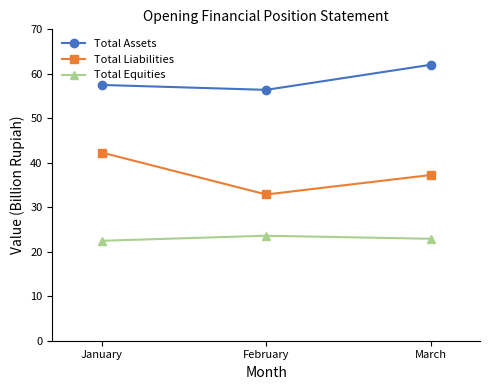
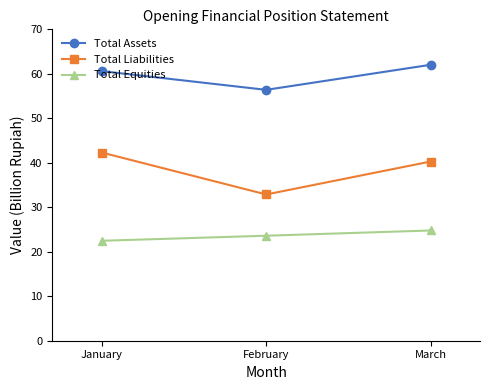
  {
    "Total Assets": {
-     "January": 58,
+     "January": 61,
      "February": 56,
      "March": 62
    },
    "Total Liabilities": {
      "January": 42,
      "February": 33,
-     "March": 37
+     "March": 40
    },
    "Total Equities": {
      "January": 22,
      "February": 24,
-     "March": 23
+     "March": 25
    }
  }
